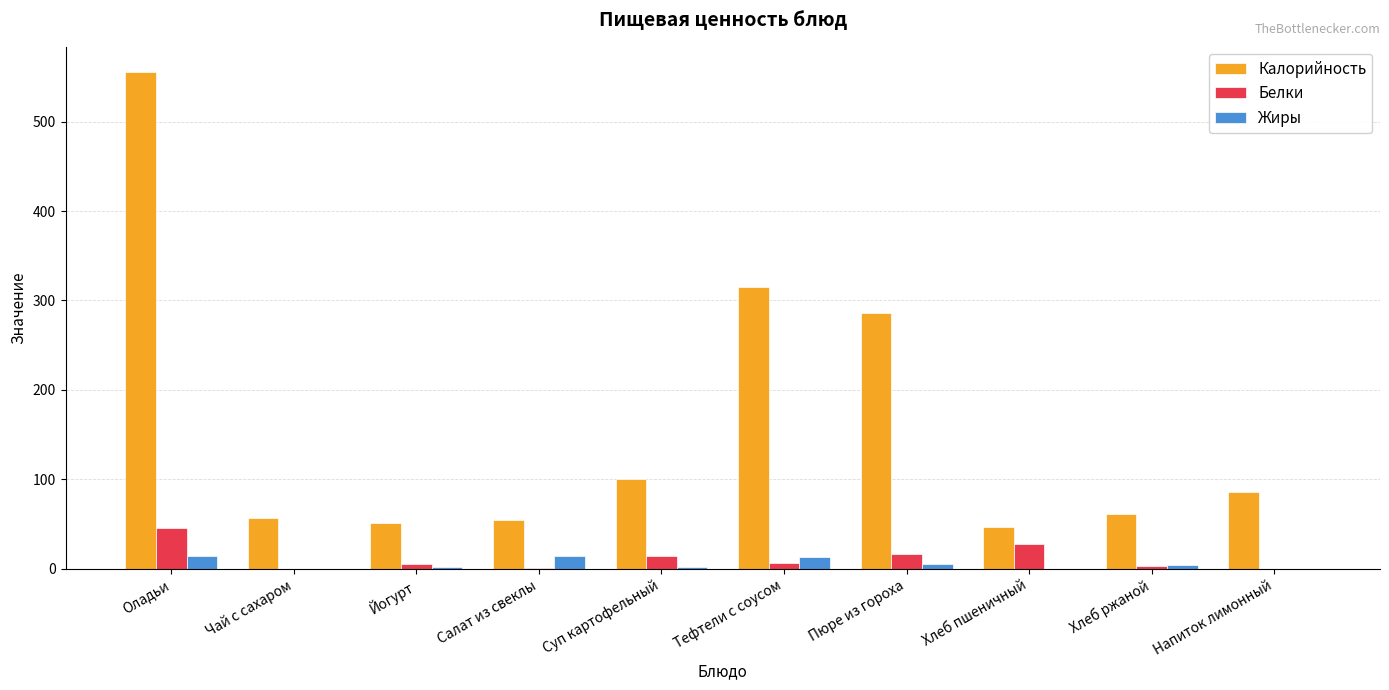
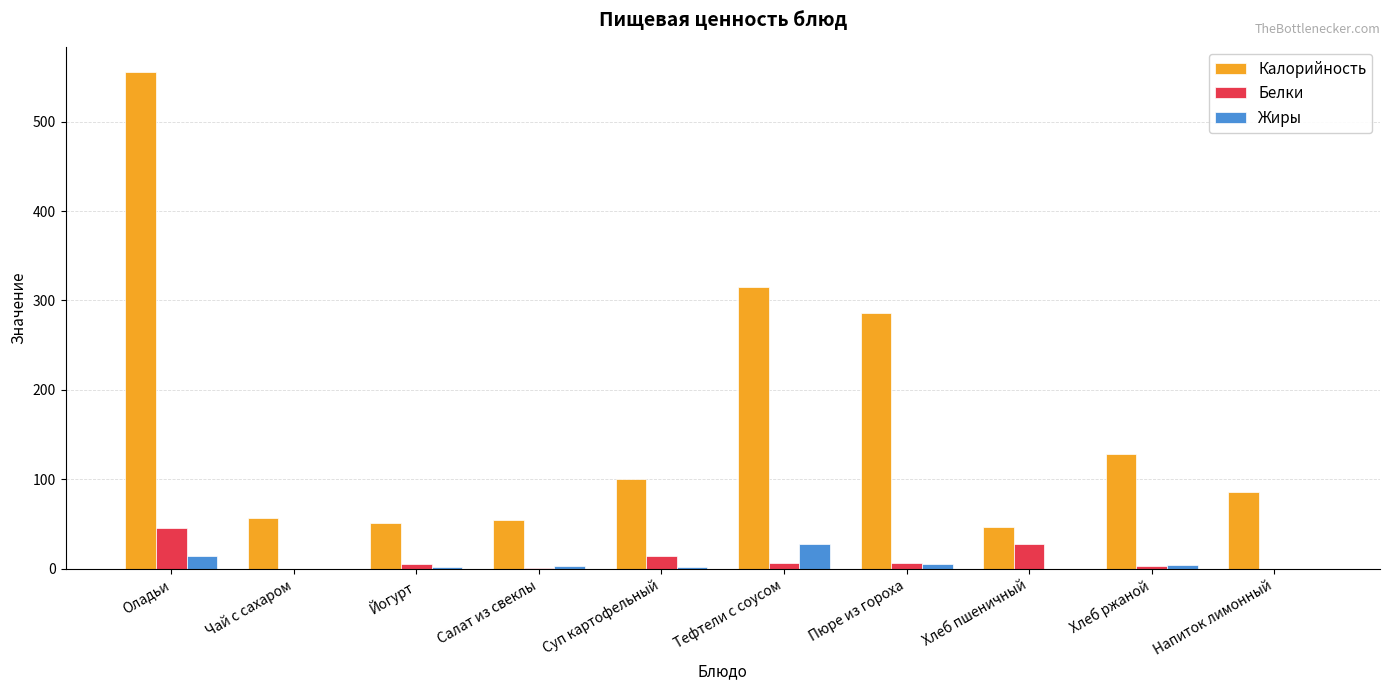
  {
    "Калорийность": {
      "Оладьи": 560,
      "Чай с сахаром": 60,
      "Йогурт": 50,
      "Салат из свеклы": 50,
      "Суп картофельный": 100,
      "Тефтели с соусом": 320,
      "Пюре из гороха": 290,
      "Хлеб пшеничный": 50,
-     "Хлеб ржаной": 60,
+     "Хлеб ржаной": 130,
      "Напиток лимонный": 90
    },
    "Белки": {
      "Оладьи": 50,
      "Йогурт": 10,
      "Суп картофельный": 10,
      "Тефтели с соусом": 10,
-     "Пюре из гороха": 20,
+     "Пюре из гороха": 10,
      "Хлеб пшеничный": 30,
      "Хлеб ржаной": 0
    },
    "Жиры": {
      "Оладьи": 10,
-     "Салат из свеклы": 10,
-     "Тефтели с соусом": 10,
+     "Салат из свеклы": 0,
+     "Тефтели с соусом": 30,
      "Пюре из гороха": 0,
      "Хлеб ржаной": 0,
      "Напиток лимонный": 0
    }
  }
